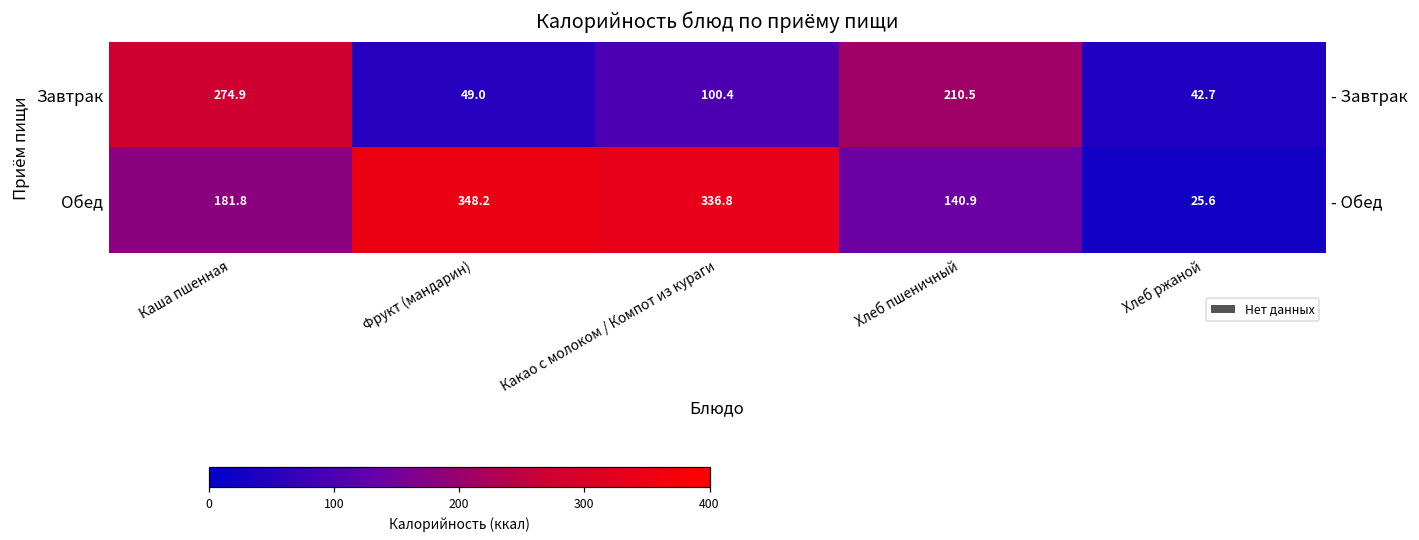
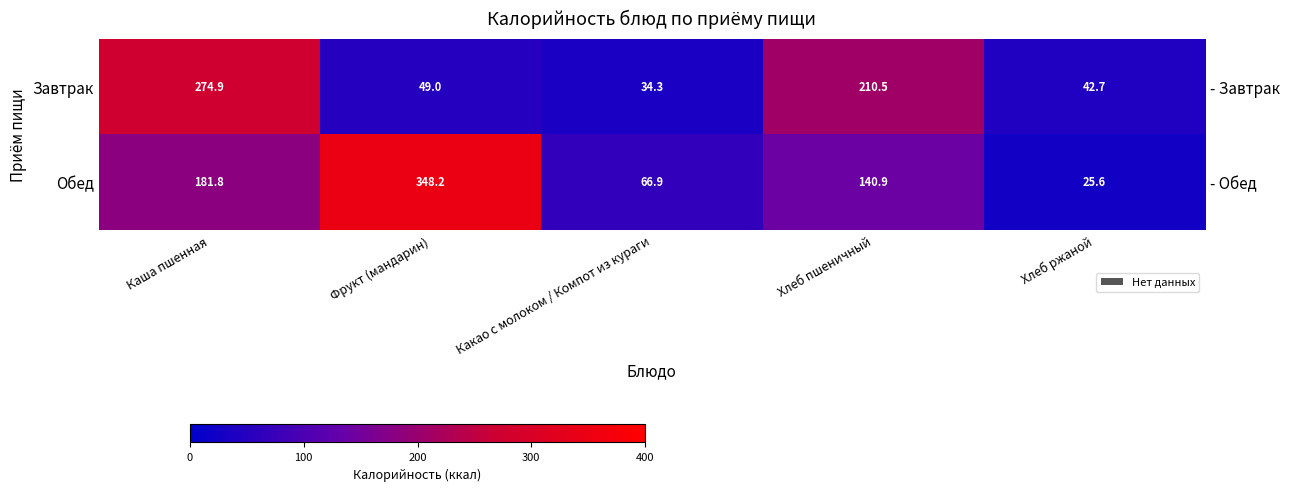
  {
    "Завтрак": {
      "Каша пшенная": 274.9,
      "Фрукт (мандарин)": 49.0,
-     "Какао с молоком / Компот из кураги": 100.4,
+     "Какао с молоком / Компот из кураги": 34.3,
      "Хлеб пшеничный": 210.5,
      "Хлеб ржаной": 42.7
    },
    "Обед": {
      "Каша пшенная": 181.8,
      "Фрукт (мандарин)": 348.2,
-     "Какао с молоком / Компот из кураги": 336.8,
+     "Какао с молоком / Компот из кураги": 66.9,
      "Хлеб пшеничный": 140.9,
      "Хлеб ржаной": 25.6
    }
  }
